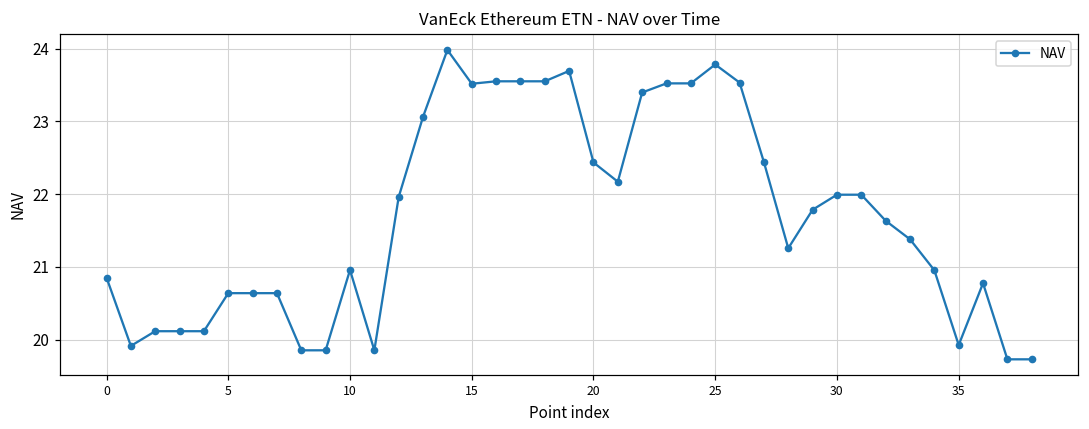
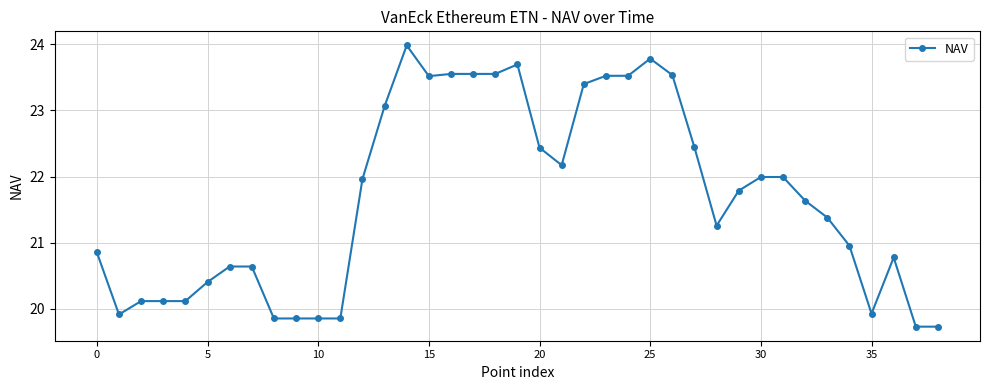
  {
    "0": 20.9,
-   "5": 20.6,
-   "10": 21.0,
+   "5": 20.4,
+   "10": 19.9,
    "15": 23.5,
    "20": 22.4,
    "25": 23.8,
    "30": 22.0,
    "35": 19.9
  }
